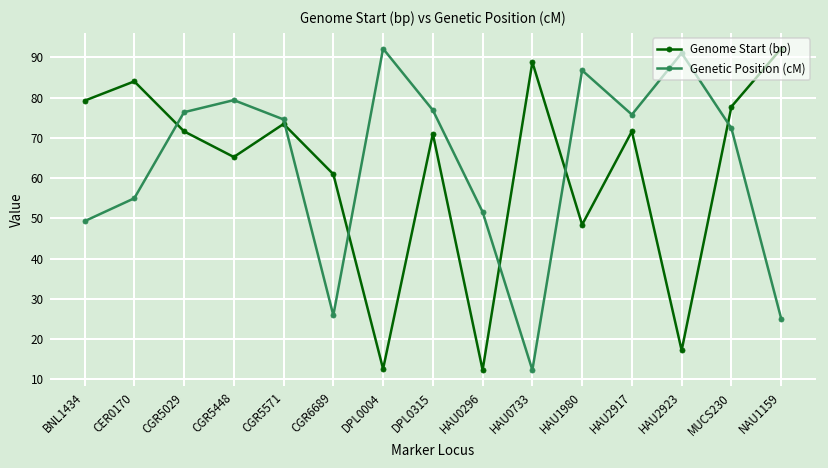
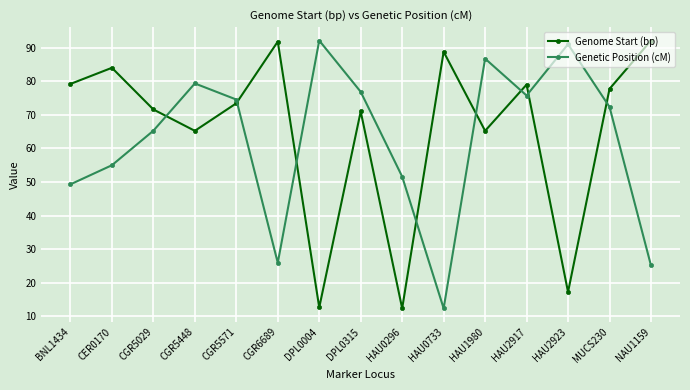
  {
    "Genome Start (bp)": {
      "BNL1434": 79,
      "CER0170": 84,
      "CGR5029": 72,
      "CGR5448": 65,
      "CGR5571": 73,
-     "CGR6689": 61,
+     "CGR6689": 92,
      "DPL0004": 13,
      "DPL0315": 71,
      "HAU0296": 12,
      "HAU0733": 89,
-     "HAU1980": 48,
-     "HAU2917": 72,
+     "HAU1980": 65,
+     "HAU2917": 79,
      "HAU2923": 17,
      "MUCS230": 78
    },
    "Genetic Position (cM)": {
      "BNL1434": 49,
      "CER0170": 55,
-     "CGR5029": 76,
+     "CGR5029": 65,
      "CGR5448": 79,
      "CGR5571": 75,
      "CGR6689": 26,
      "DPL0004": 92,
      "DPL0315": 77,
      "HAU0296": 52,
      "HAU0733": 12,
      "HAU1980": 87,
      "HAU2917": 76,
      "MUCS230": 72,
      "NAU1159": 25
    }
  }
